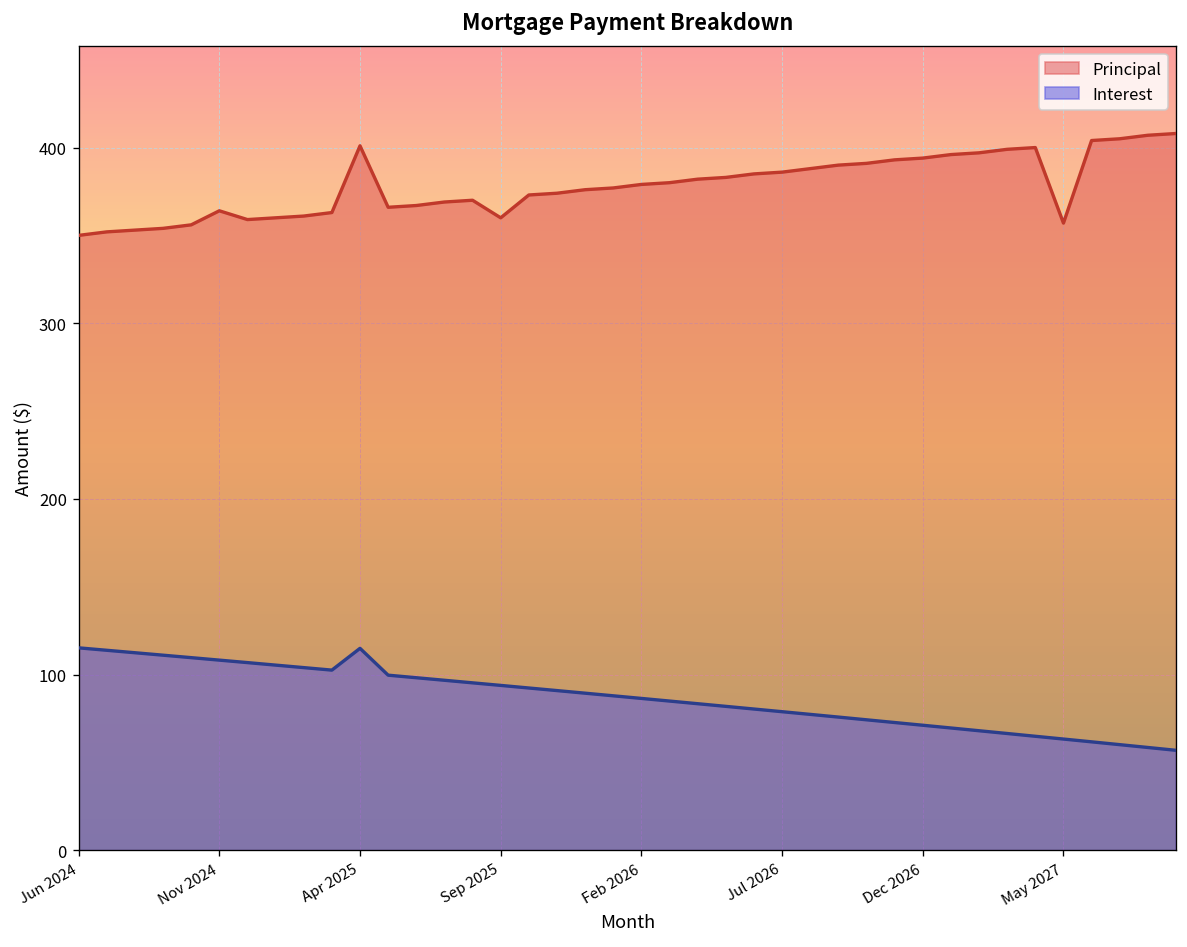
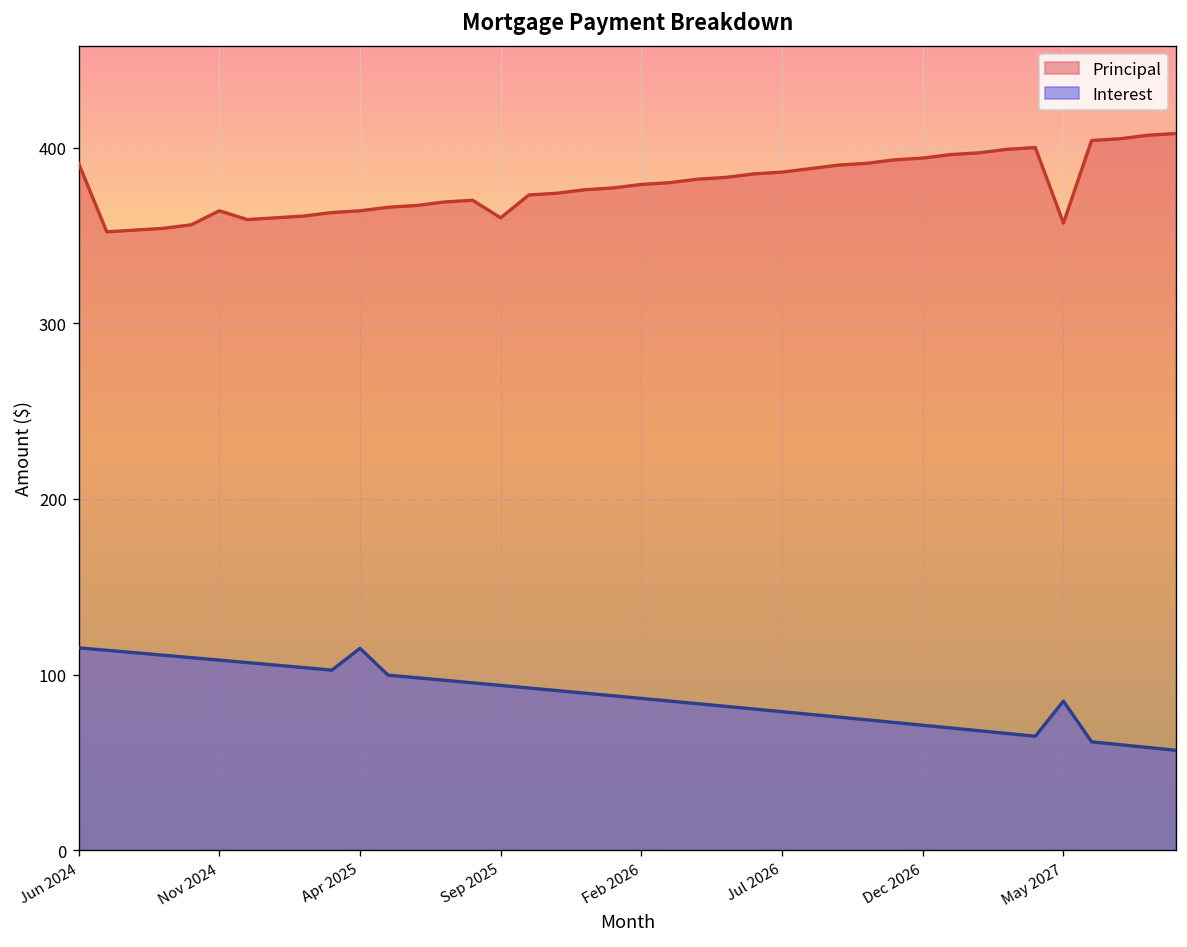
  {
    "Principal": {
-     "Jun 2024": 350,
+     "Jun 2024": 391,
      "Nov 2024": 364,
-     "Apr 2025": 401,
+     "Apr 2025": 364,
      "Sep 2025": 360,
      "Feb 2026": 379,
      "Jul 2026": 386,
      "Dec 2026": 394,
      "May 2027": 357
    },
    "Interest": {
      "Jun 2024": 115,
      "Nov 2024": 108,
      "Apr 2025": 115,
      "Sep 2025": 94,
      "Feb 2026": 86,
      "Jul 2026": 79,
      "Dec 2026": 71,
-     "May 2027": 63
+     "May 2027": 85
    }
  }
